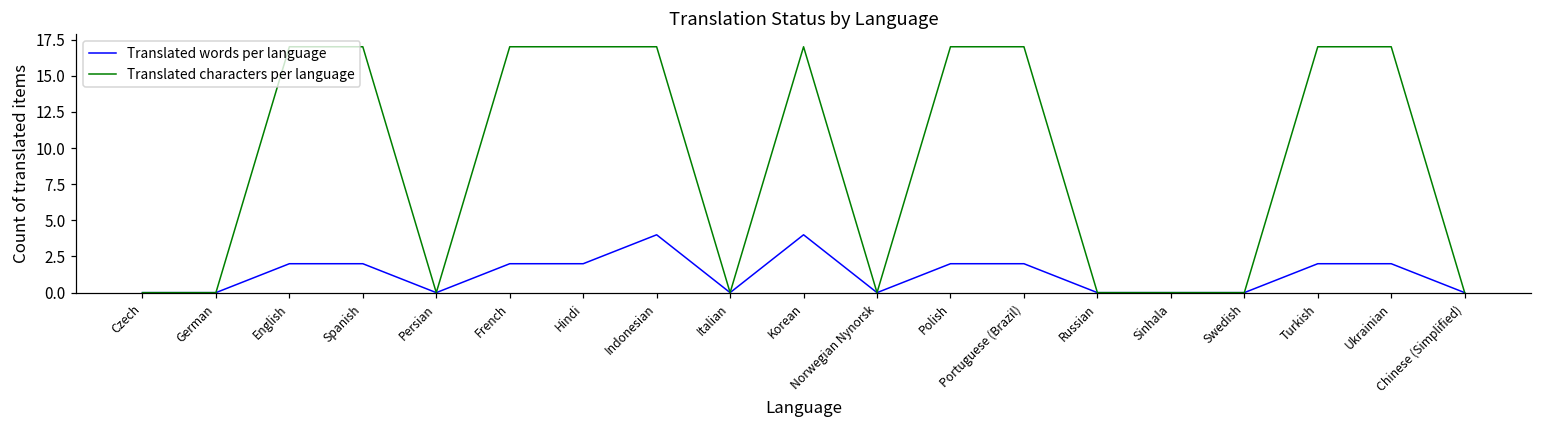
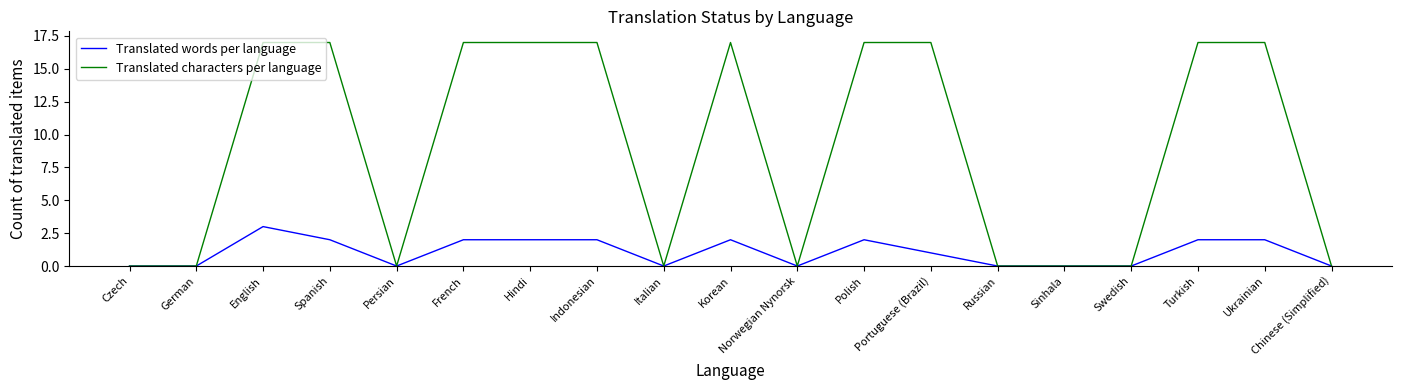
  {
    "Translated words per language": {
-     "English": 2,
+     "English": 3,
      "Spanish": 2,
      "French": 2,
      "Hindi": 2,
-     "Indonesian": 4,
-     "Korean": 4,
+     "Indonesian": 2,
+     "Korean": 2,
      "Polish": 2,
-     "Portuguese (Brazil)": 2,
+     "Portuguese (Brazil)": 1,
      "Turkish": 2,
      "Ukrainian": 2
    },
    "Translated characters per language": {
      "Spanish": 17,
      "French": 17,
      "Hindi": 17,
      "Indonesian": 17,
      "Korean": 17,
      "Polish": 17,
      "Portuguese (Brazil)": 17,
      "Turkish": 17,
      "Ukrainian": 17
    }
  }
